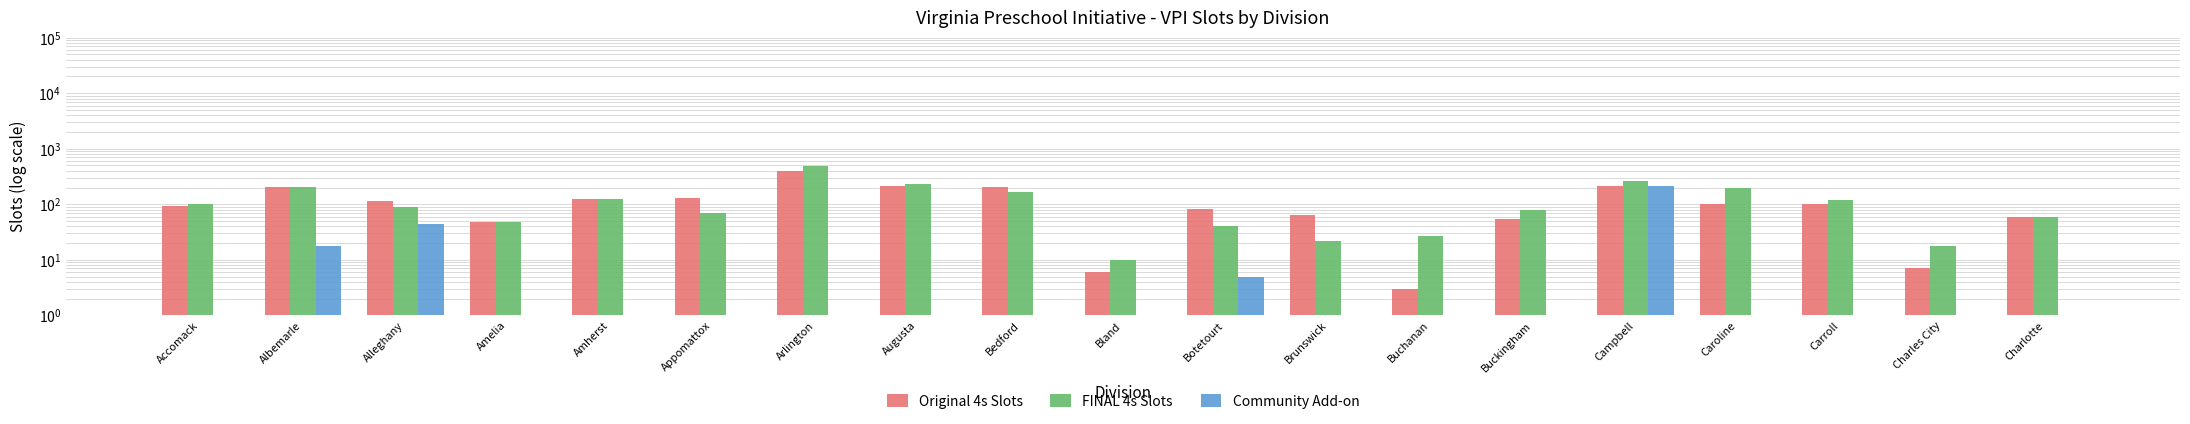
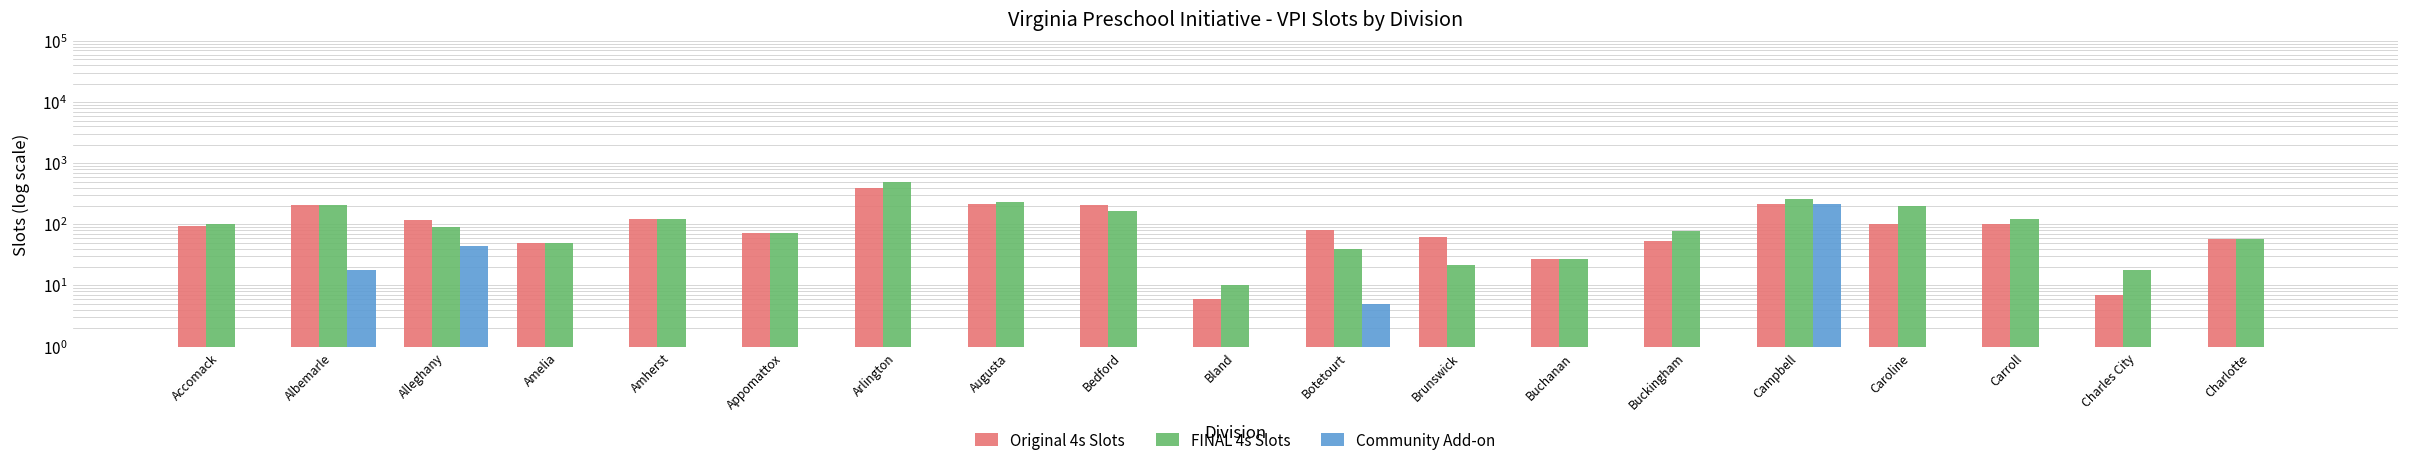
  {
    "Original 4s Slots": {
      "Accomack": 90,
      "Albemarle": 210,
      "Alleghany": 120,
      "Amelia": 50,
      "Amherst": 120,
-     "Appomattox": 130,
+     "Appomattox": 70,
      "Arlington": 400,
      "Augusta": 220,
      "Bedford": 210,
      "Bland": 6,
      "Botetourt": 80,
      "Brunswick": 60,
-     "Buchanan": 3,
+     "Buchanan": 30,
      "Buckingham": 50,
      "Campbell": 220,
      "Caroline": 100,
      "Carroll": 100,
      "Charles City": 7,
      "Charlotte": 60
    },
    "FINAL 4s Slots": {
      "Accomack": 100,
      "Albemarle": 210,
      "Alleghany": 90,
      "Amelia": 50,
      "Amherst": 120,
      "Appomattox": 70,
      "Arlington": 500,
      "Augusta": 240,
      "Bedford": 170,
      "Bland": 10,
      "Botetourt": 40,
      "Brunswick": 22,
      "Buchanan": 30,
      "Buckingham": 80,
      "Campbell": 300,
      "Caroline": 200,
      "Carroll": 120,
      "Charles City": 18,
      "Charlotte": 60
    },
    "Community Add-on": {
      "Albemarle": 18,
      "Alleghany": 50,
      "Botetourt": 5,
      "Campbell": 220
    }
  }
